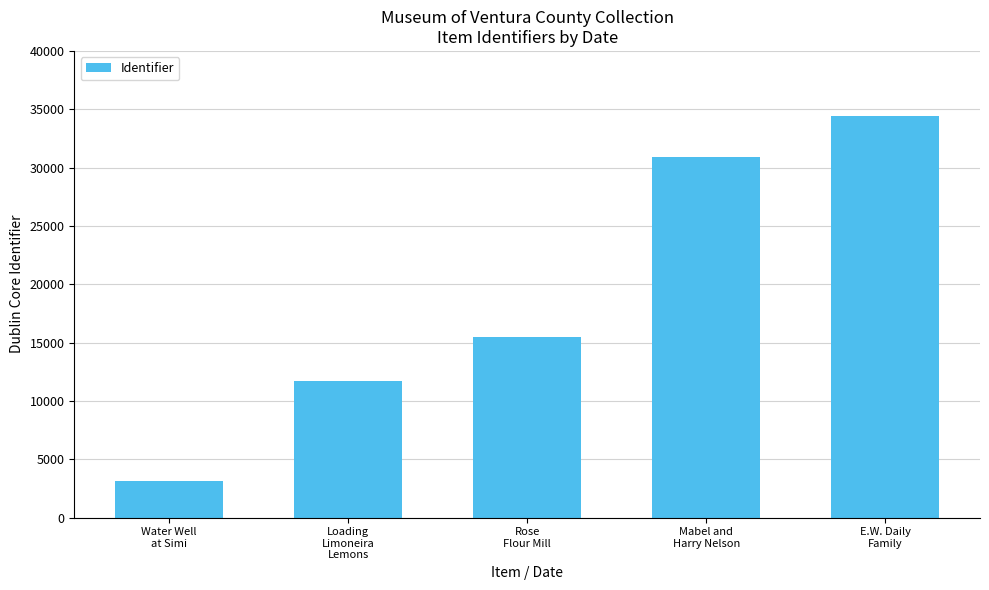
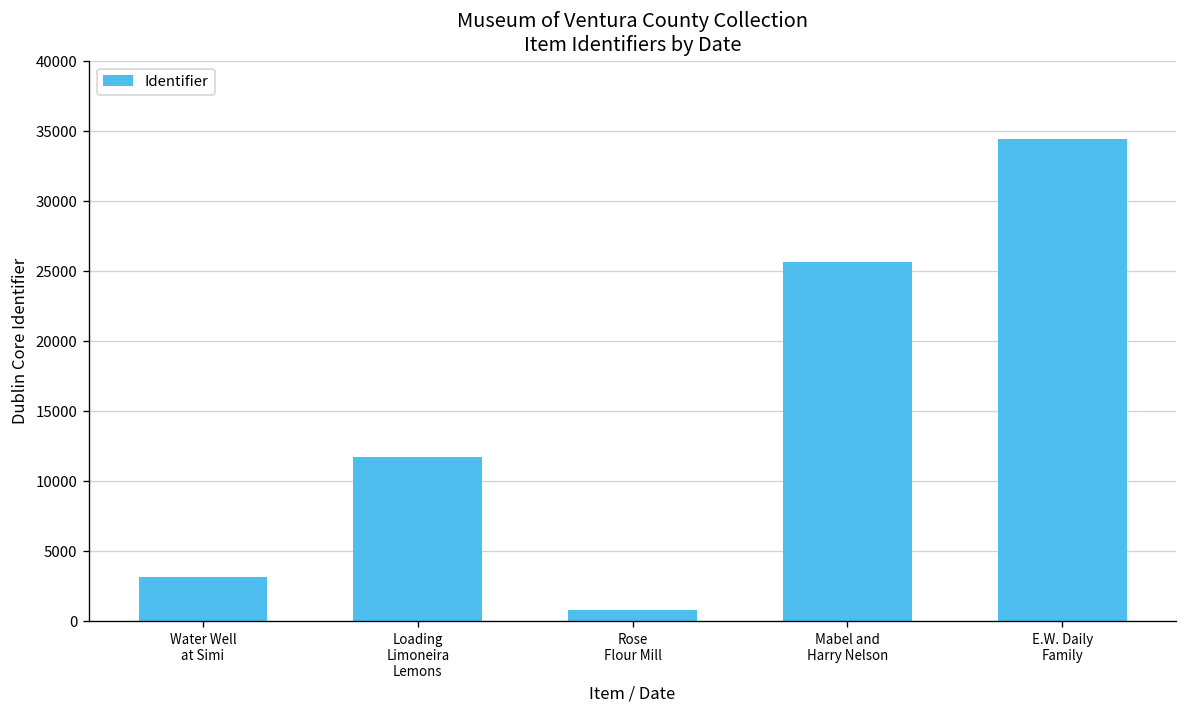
  {
    "Water Well at Simi": 3200,
    "Loading Limoneira Lemons": 11700,
-   "Rose Flour Mill": 15500,
-   "Mabel and Harry Nelson": 30900,
+   "Rose Flour Mill": 800,
+   "Mabel and Harry Nelson": 25700,
    "E.W. Daily Family": 34400
  }
